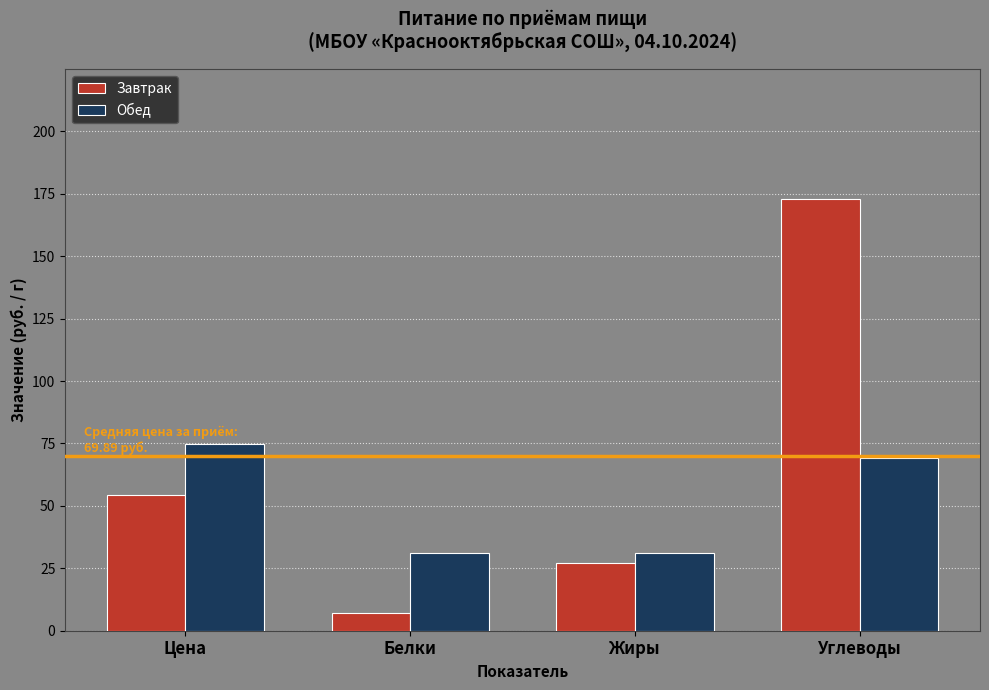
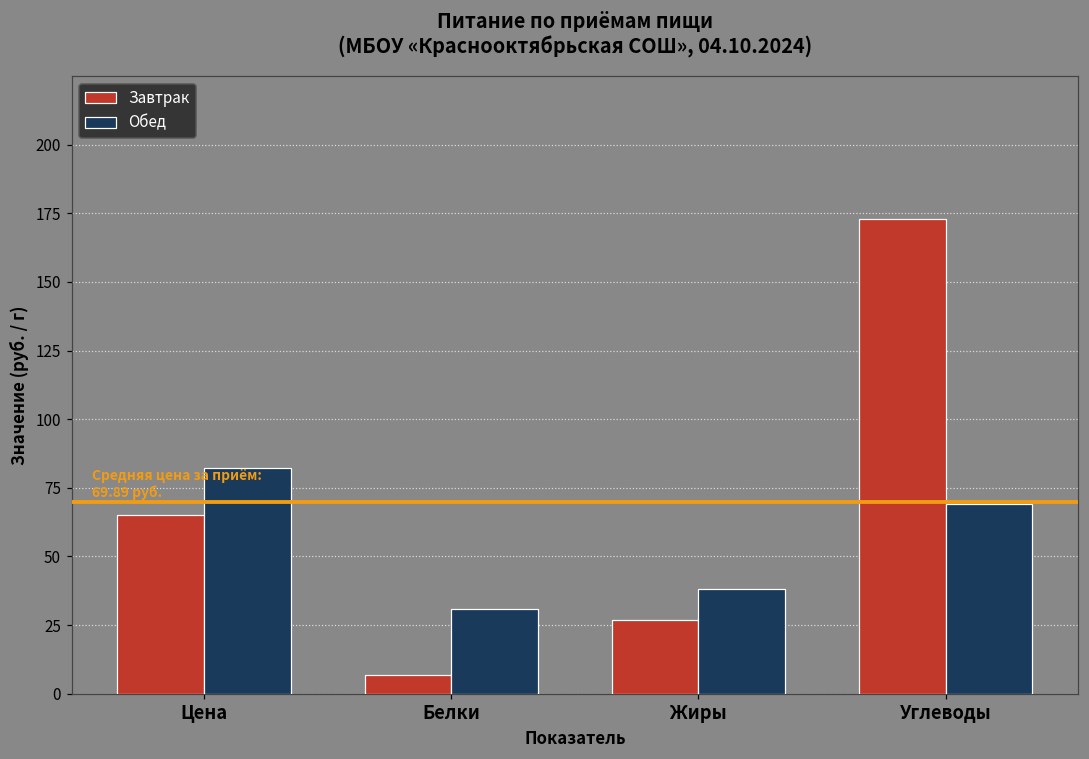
  {
    "Завтрак": {
-     "Цена": 54,
+     "Цена": 65,
      "Белки": 7,
      "Жиры": 27,
      "Углеводы": 173
    },
    "Обед": {
-     "Цена": 75,
+     "Цена": 82,
      "Белки": 31,
-     "Жиры": 31,
+     "Жиры": 38,
      "Углеводы": 69
    }
  }
